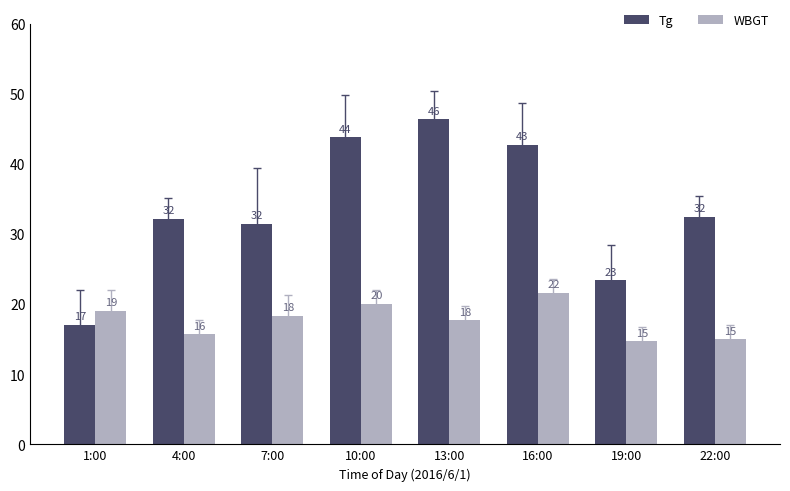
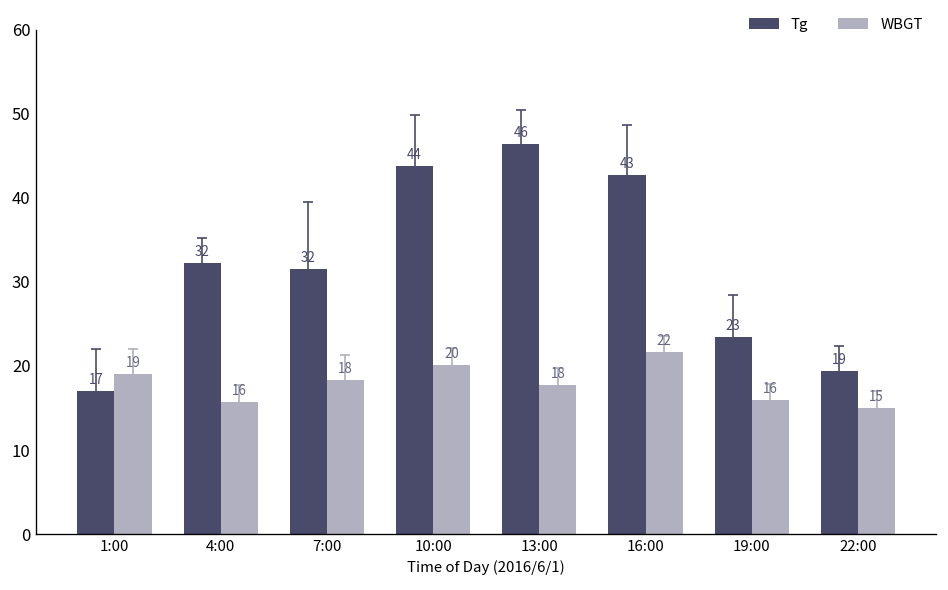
  {
    "Tg": {
      "1:00": 17,
      "4:00": 32,
      "7:00": 32,
      "10:00": 44,
      "13:00": 46,
      "16:00": 43,
      "19:00": 23,
-     "22:00": 32
+     "22:00": 19
    },
    "WBGT": {
      "1:00": 19,
      "7:00": 18,
-     "19:00": 15
+     "19:00": 16
    }
  }
